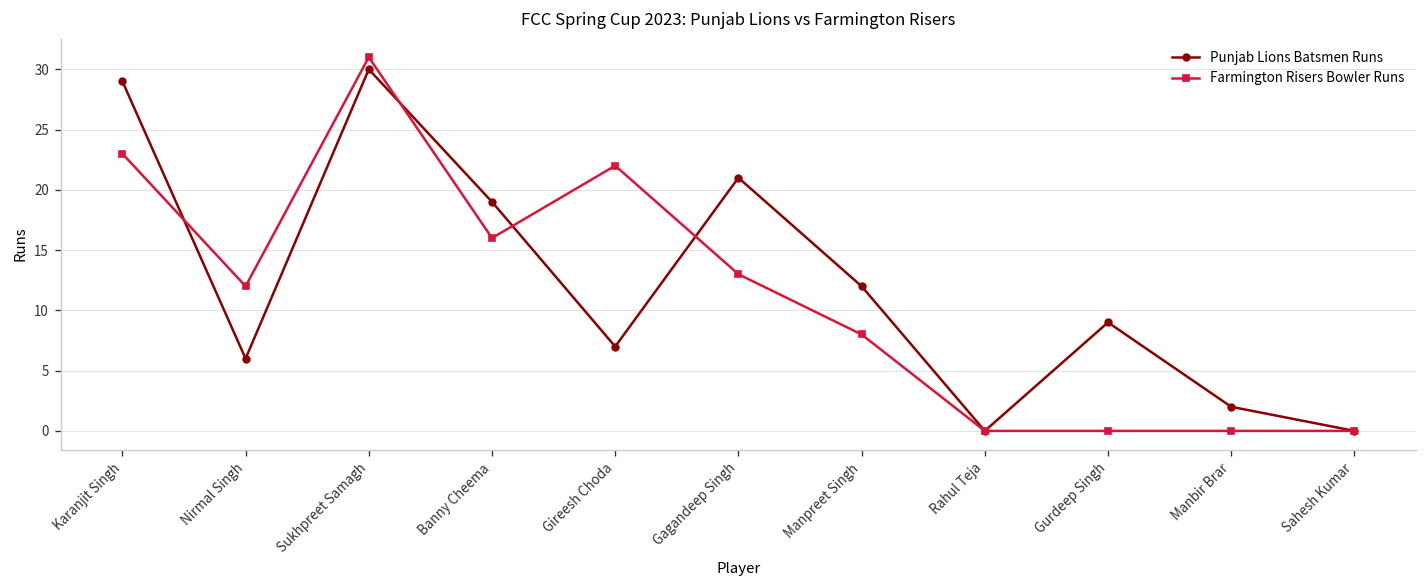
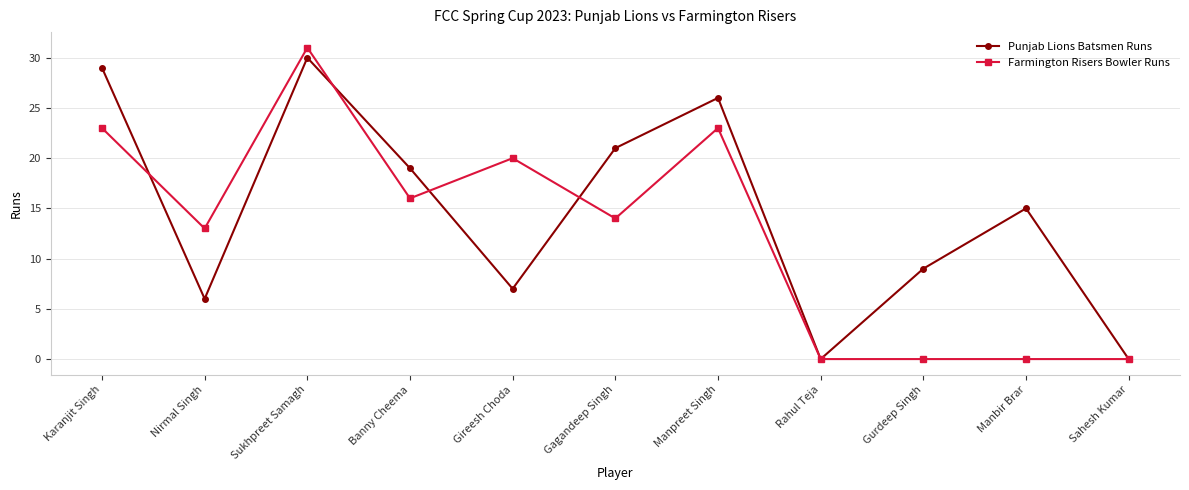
  {
    "Punjab Lions Batsmen Runs": {
      "Karanjit Singh": 29,
      "Nirmal Singh": 6,
      "Sukhpreet Samagh": 30,
      "Banny Cheema": 19,
      "Gireesh Choda": 7,
      "Gagandeep Singh": 21,
-     "Manpreet Singh": 12,
+     "Manpreet Singh": 26,
      "Gurdeep Singh": 9,
-     "Manbir Brar": 2
+     "Manbir Brar": 15
    },
    "Farmington Risers Bowler Runs": {
      "Karanjit Singh": 23,
-     "Nirmal Singh": 12,
+     "Nirmal Singh": 13,
      "Sukhpreet Samagh": 31,
      "Banny Cheema": 16,
-     "Gireesh Choda": 22,
-     "Gagandeep Singh": 13,
-     "Manpreet Singh": 8,
+     "Gireesh Choda": 20,
+     "Gagandeep Singh": 14,
+     "Manpreet Singh": 23,
      "Gurdeep Singh": 0,
      "Manbir Brar": 0
    }
  }
